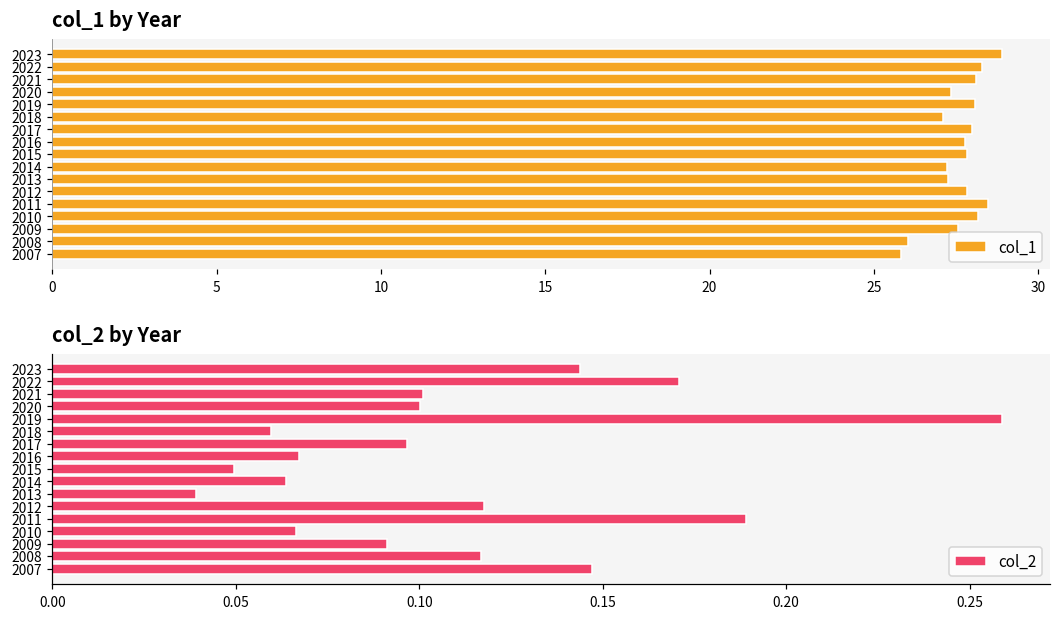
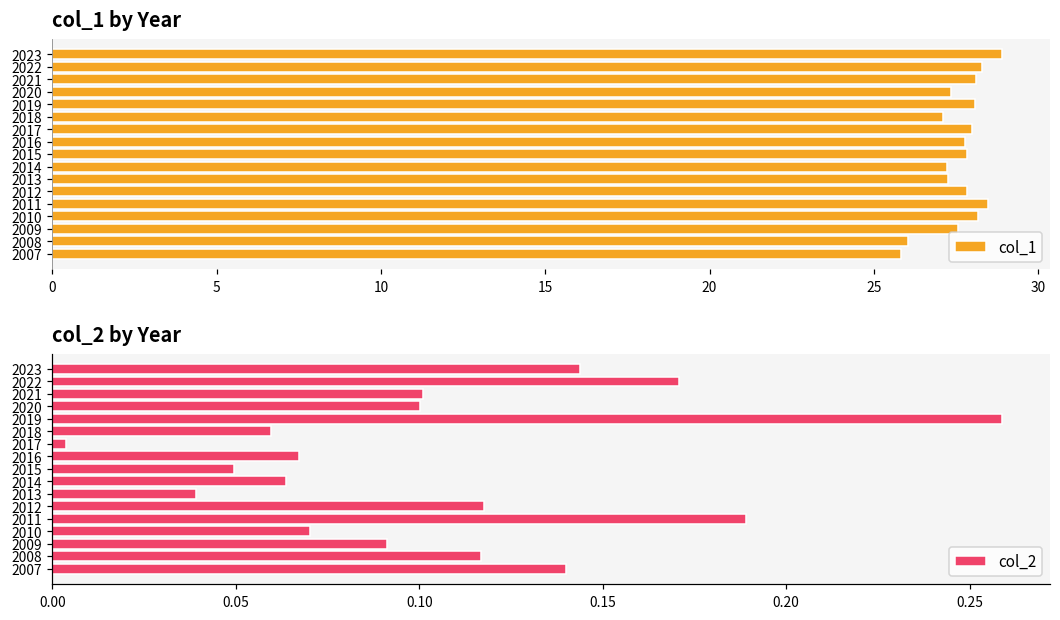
  {
    "col_1 by Year": {
      "2023": 28.9,
      "2022": 28.3,
      "2021": 28.1,
      "2020": 27.3,
      "2019": 28.1,
      "2018": 27.1,
      "2017": 28.0,
      "2016": 27.8,
      "2015": 27.8,
      "2014": 27.2,
      "2013": 27.3,
      "2012": 27.8,
      "2011": 28.5,
      "2010": 28.2,
      "2009": 27.6,
      "2008": 26.0,
      "2007": 25.8
    },
    "col_2 by Year": {
      "2023": 0.144,
      "2022": 0.171,
      "2021": 0.101,
      "2020": 0.100,
      "2019": 0.259,
      "2018": 0.059,
-     "2017": 0.097,
+     "2017": 0.004,
      "2016": 0.067,
      "2015": 0.049,
      "2014": 0.064,
      "2013": 0.039,
      "2012": 0.118,
      "2011": 0.189,
-     "2010": 0.066,
+     "2010": 0.070,
      "2009": 0.091,
      "2008": 0.117,
-     "2007": 0.147
+     "2007": 0.140
    }
  }
